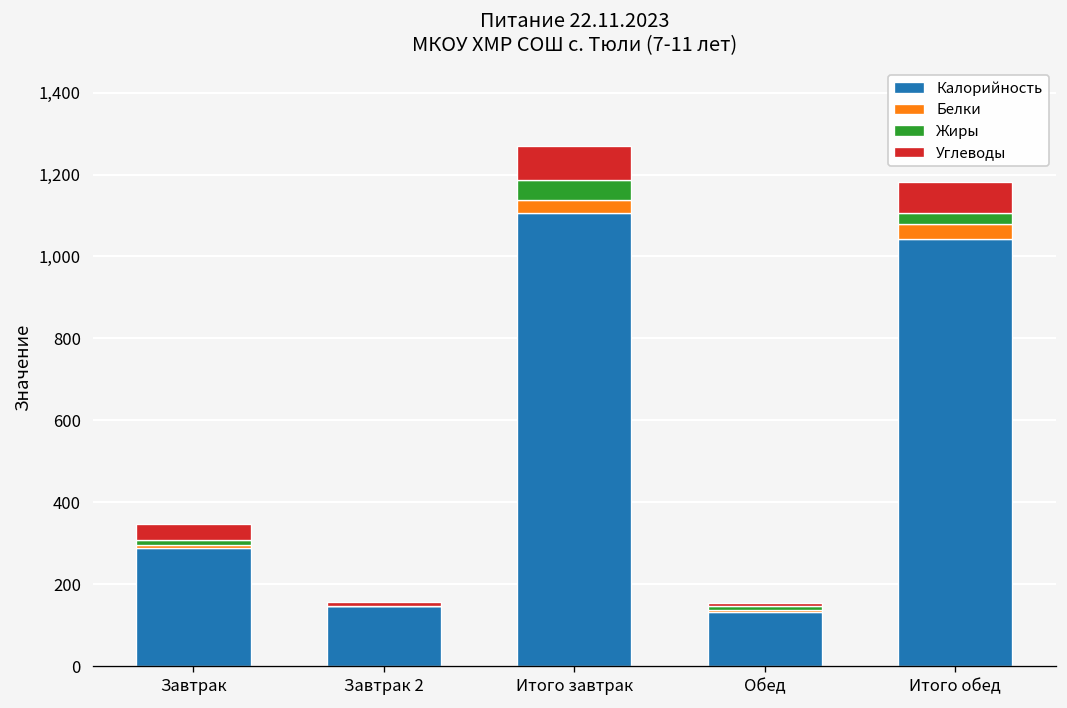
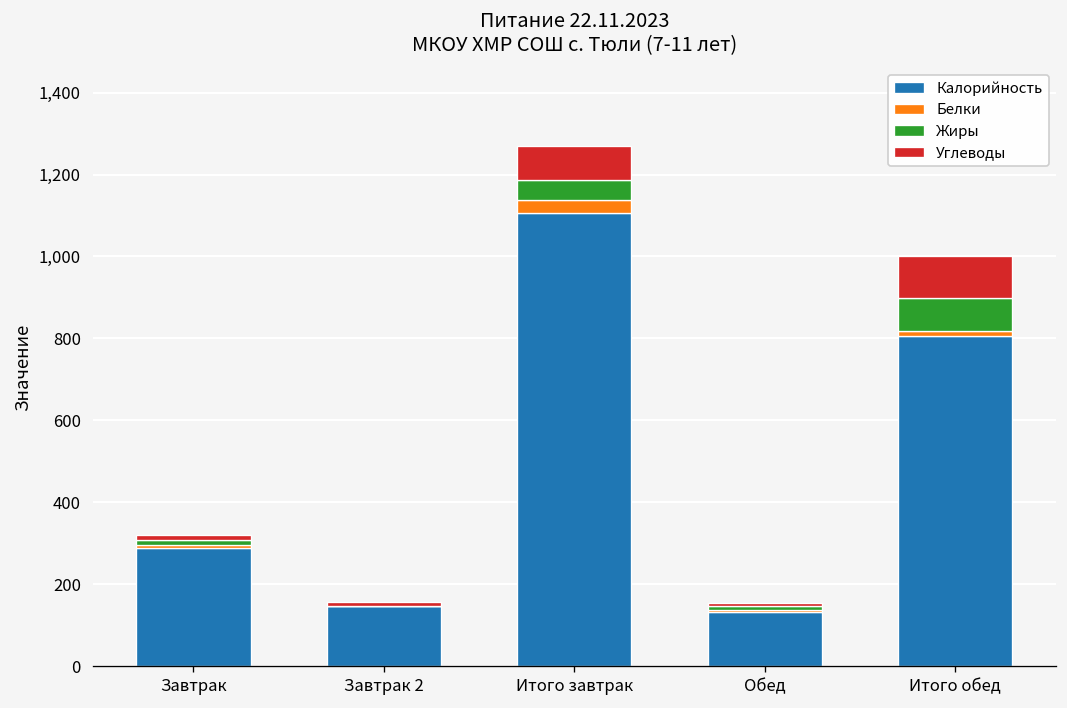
  {
    "Калорийность": {
      "Завтрак": "290",
      "Завтрак 2": "150",
      "Итого завтрак": "1,110",
      "Обед": "130",
-     "Итого обед": "1,040"
+     "Итого обед": "810"
    },
    "Белки": {
      "Завтрак": "10",
      "Завтрак 2": "0",
      "Итого завтрак": "30",
-     "Итого обед": "40"
+     "Итого обед": "10"
    },
    "Жиры": {
      "Завтрак": "10",
      "Завтрак 2": "0",
      "Итого завтрак": "50",
      "Обед": "10",
-     "Итого обед": "30"
+     "Итого обед": "80"
    },
    "Углеводы": {
-     "Завтрак": "40",
+     "Завтрак": "10",
      "Завтрак 2": "10",
      "Итого завтрак": "80",
-     "Итого обед": "80"
+     "Итого обед": "100"
    }
  }
